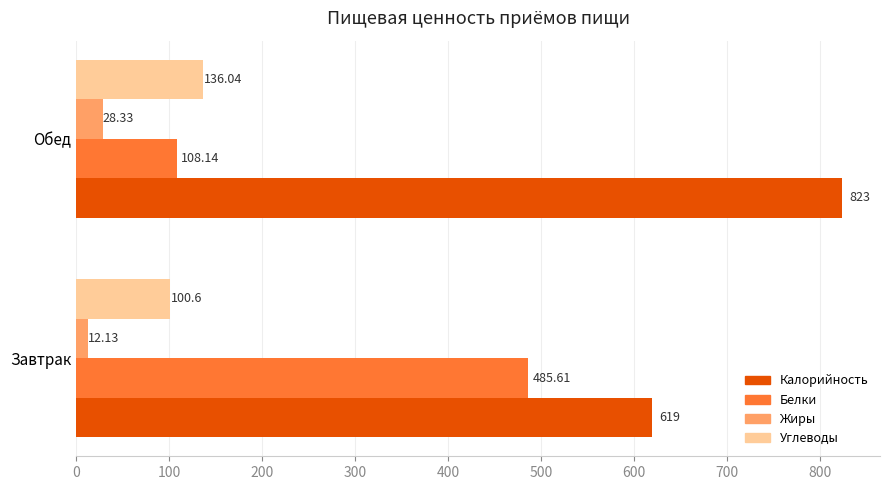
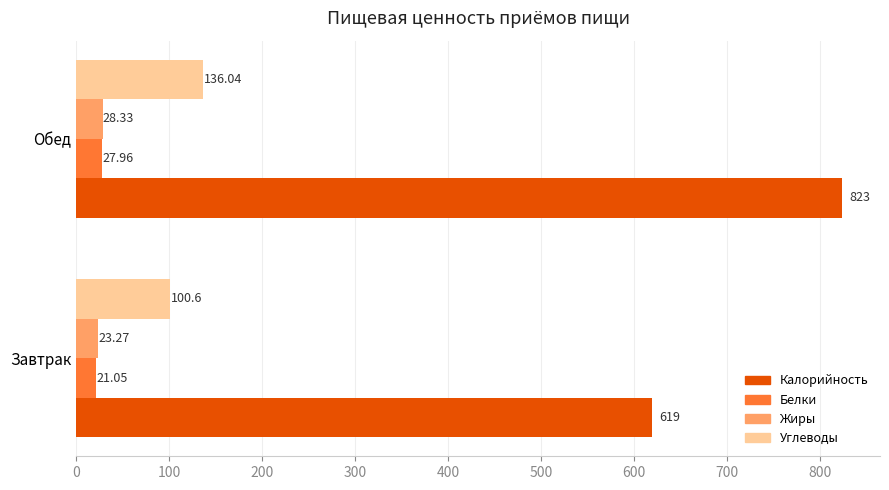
  {
    "Калорийность": {
      "Обед": 823,
      "Завтрак": 619
    },
    "Белки": {
-     "Обед": 108.14,
-     "Завтрак": 485.61
+     "Обед": 27.96,
+     "Завтрак": 21.05
    },
    "Жиры": {
      "Обед": 28.33,
-     "Завтрак": 12.13
+     "Завтрак": 23.27
    },
    "Углеводы": {
      "Обед": 136.04,
      "Завтрак": 100.6
    }
  }
